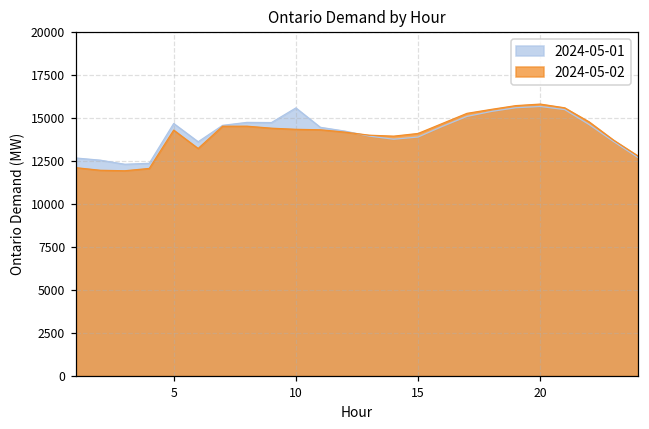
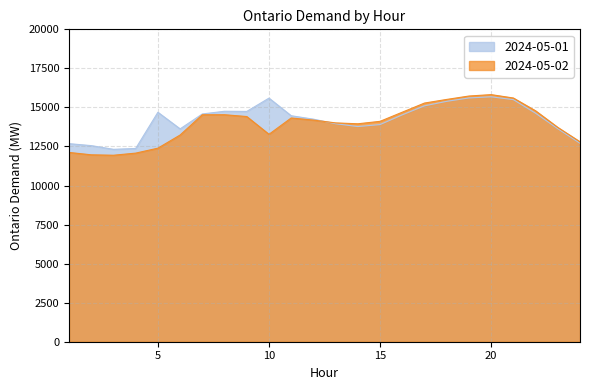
  {
    "2024-05-01": {
      "5": 14700,
      "10": 15600,
      "15": 13900
    },
    "2024-05-02": {
-     "5": 14300,
-     "10": 14400,
+     "5": 12400,
+     "10": 13300,
      "15": 14100
    }
  }
